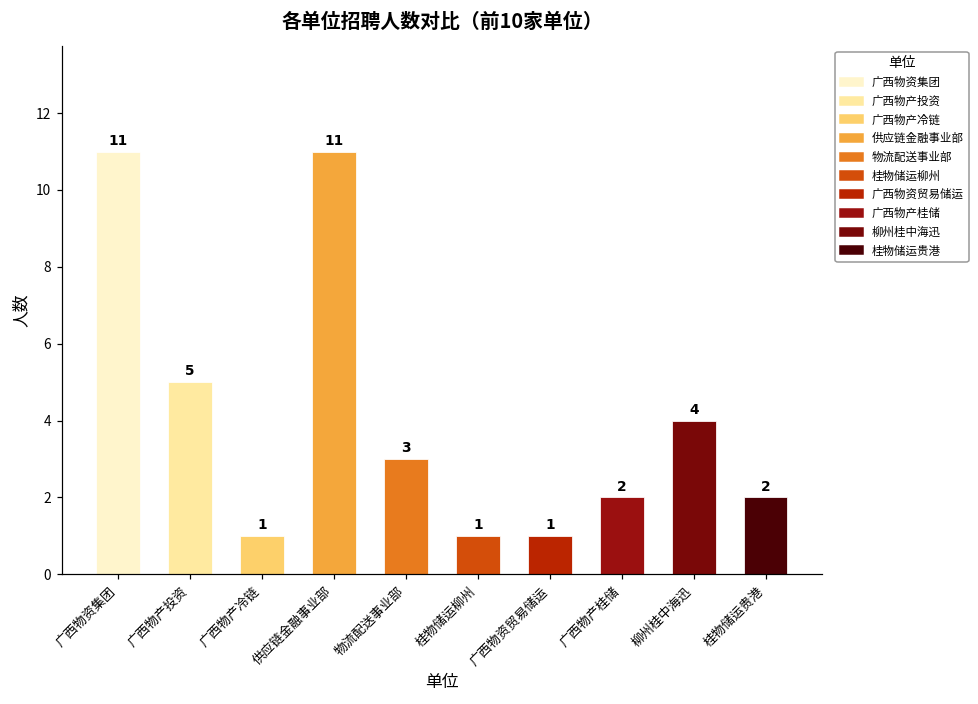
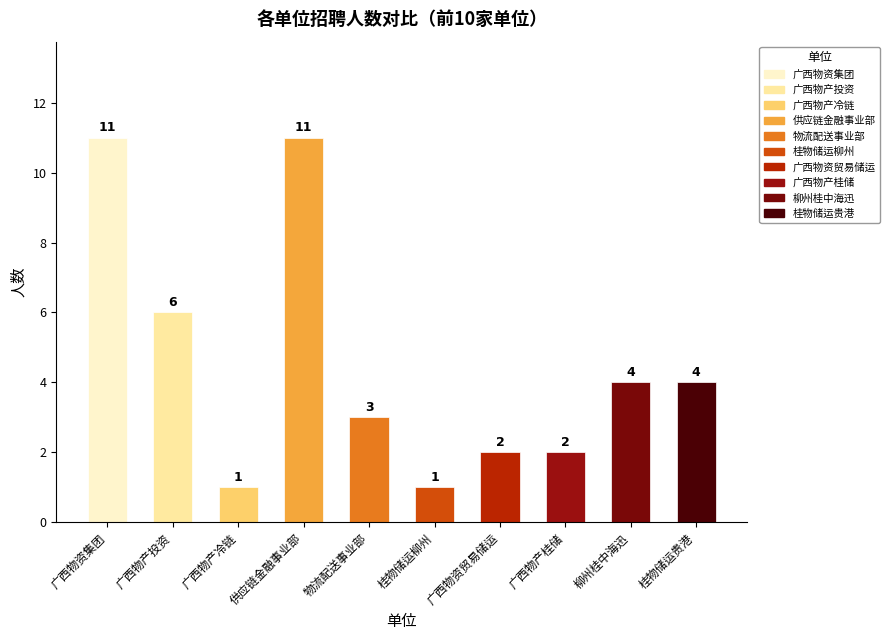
  {
    "广西物资集团": 11,
-   "广西物产投资": 5,
+   "广西物产投资": 6,
    "广西物产冷链": 1,
    "供应链金融事业部": 11,
    "物流配送事业部": 3,
    "桂物储运柳州": 1,
-   "广西物资贸易储运": 1,
+   "广西物资贸易储运": 2,
    "广西物产桂储": 2,
    "柳州桂中海迅": 4,
-   "桂物储运贵港": 2
+   "桂物储运贵港": 4
  }
